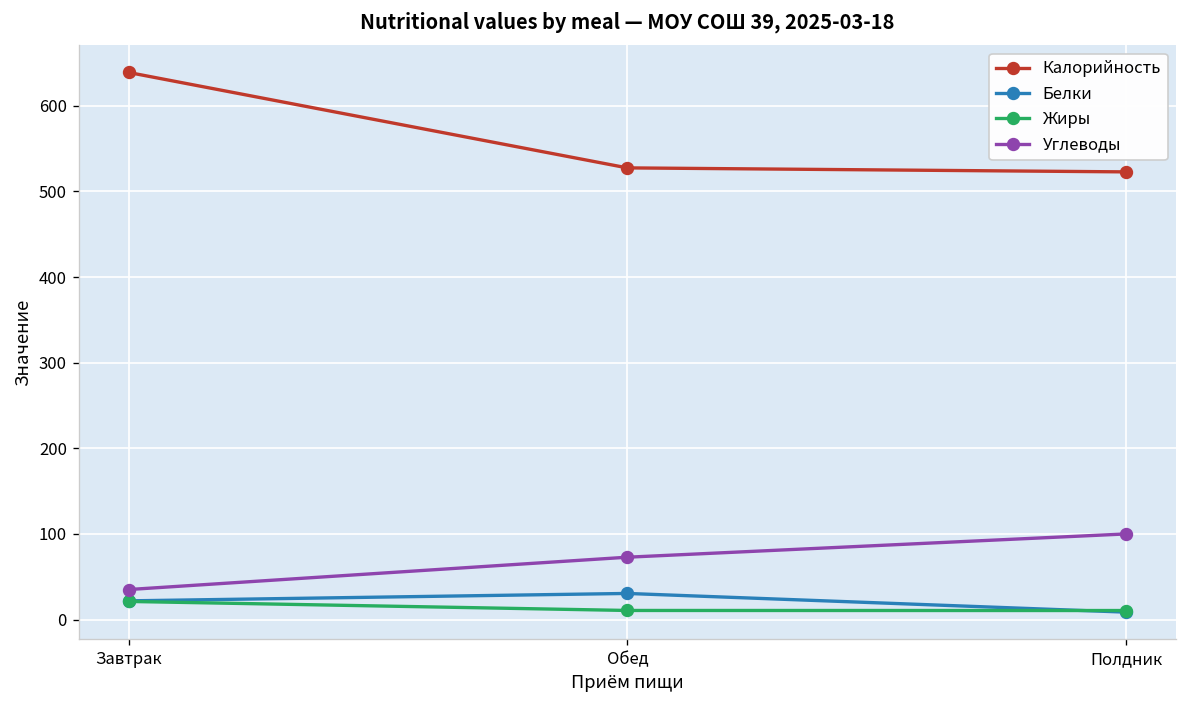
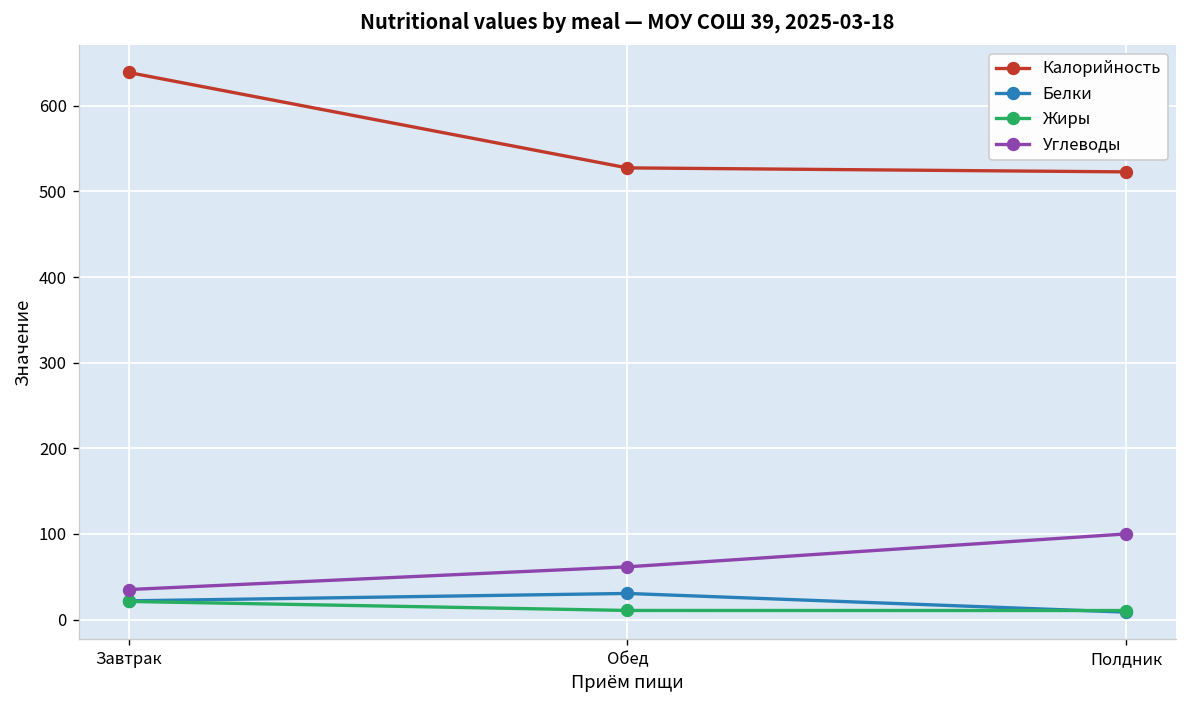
  {
    "Калорийность": {
      "Завтрак": 640,
      "Обед": 530,
      "Полдник": 520
    },
    "Белки": {
      "Обед": 30
    },
    "Жиры": {
      "Обед": 10
    },
    "Углеводы": {
      "Завтрак": 40,
-     "Обед": 70,
+     "Обед": 60,
      "Полдник": 100
    }
  }
